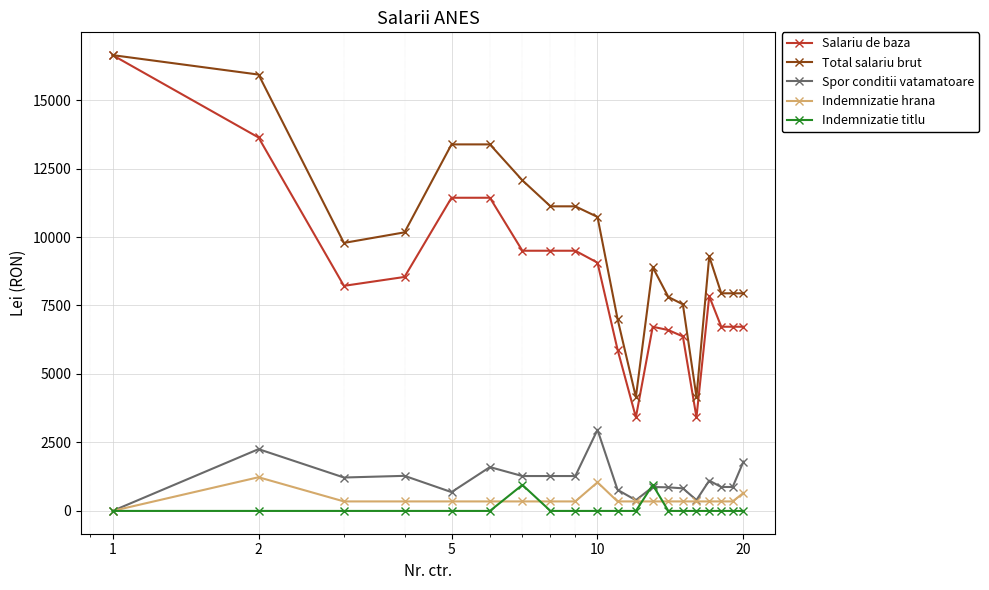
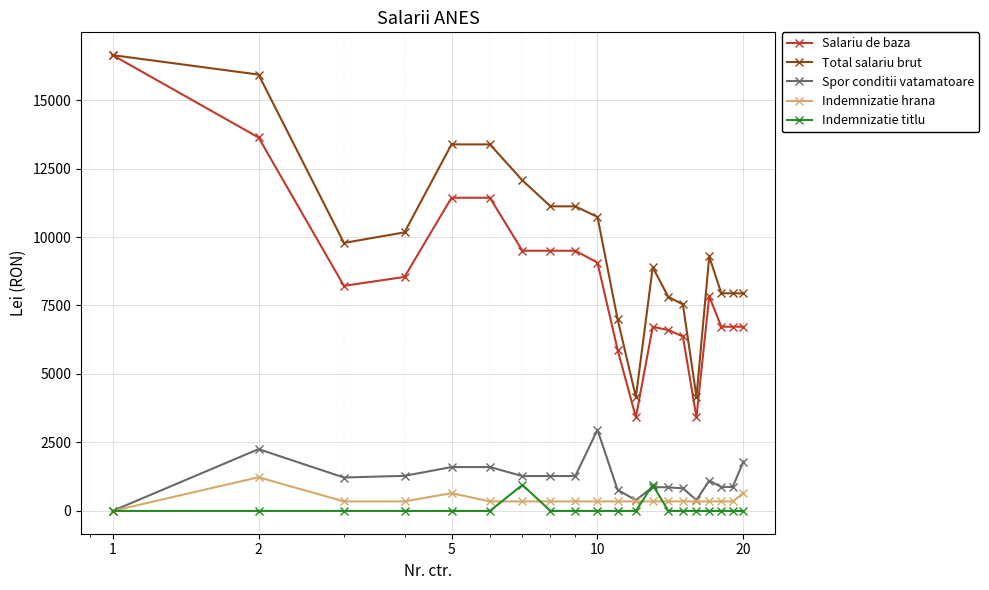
  {
    "Spor conditii vatamatoare": {
      "2": 2300,
-     "5": 700,
+     "5": 1600,
      "10": 3000,
      "20": 1800
    },
    "Indemnizatie hrana": {
      "2": 1200,
-     "5": 300,
-     "10": 1000,
+     "5": 600,
+     "10": 300,
      "20": 700
    },
    "Indemnizatie titlu": {
      "2": 0,
      "5": 0,
      "10": 0,
      "20": 0
    }
  }
